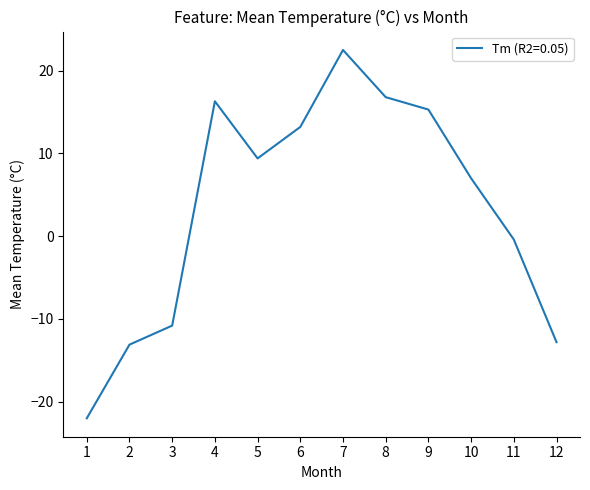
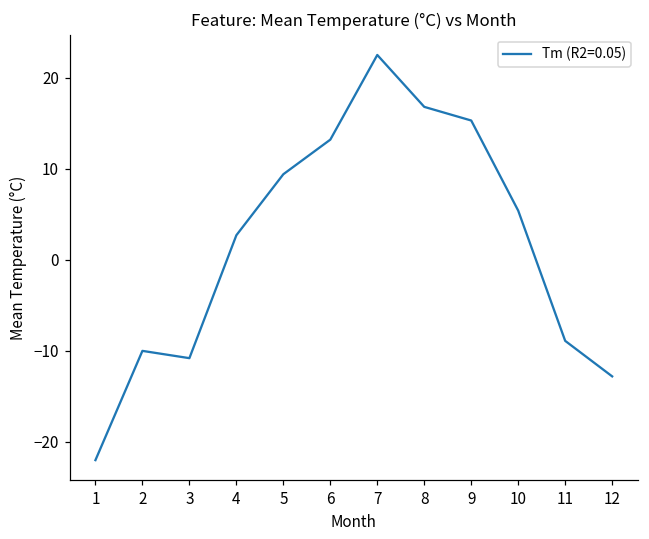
  {
    "1": -22,
-   "2": -13,
+   "2": -10,
    "3": -11,
-   "4": 16,
+   "4": 3,
    "5": 9,
    "6": 13,
    "7": 23,
    "8": 17,
    "9": 15,
-   "10": 7,
-   "11": 0,
+   "10": 5,
+   "11": -9,
    "12": -13
  }
